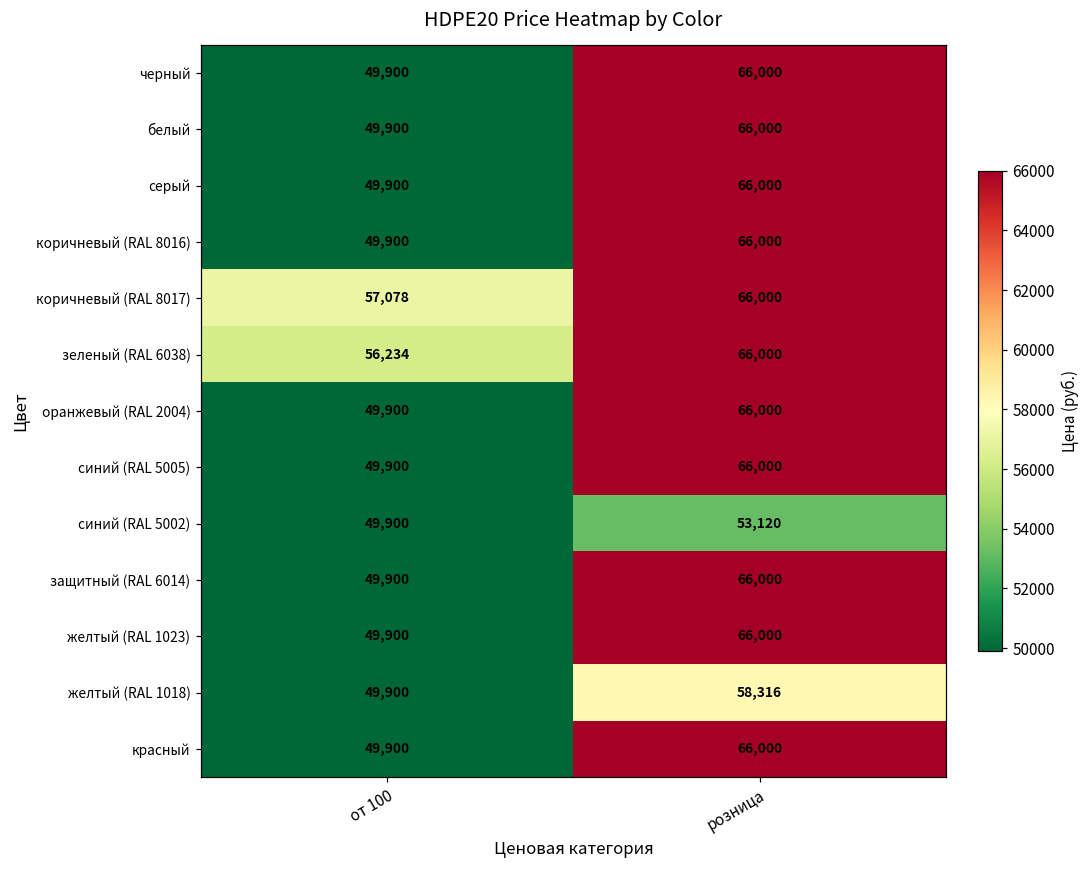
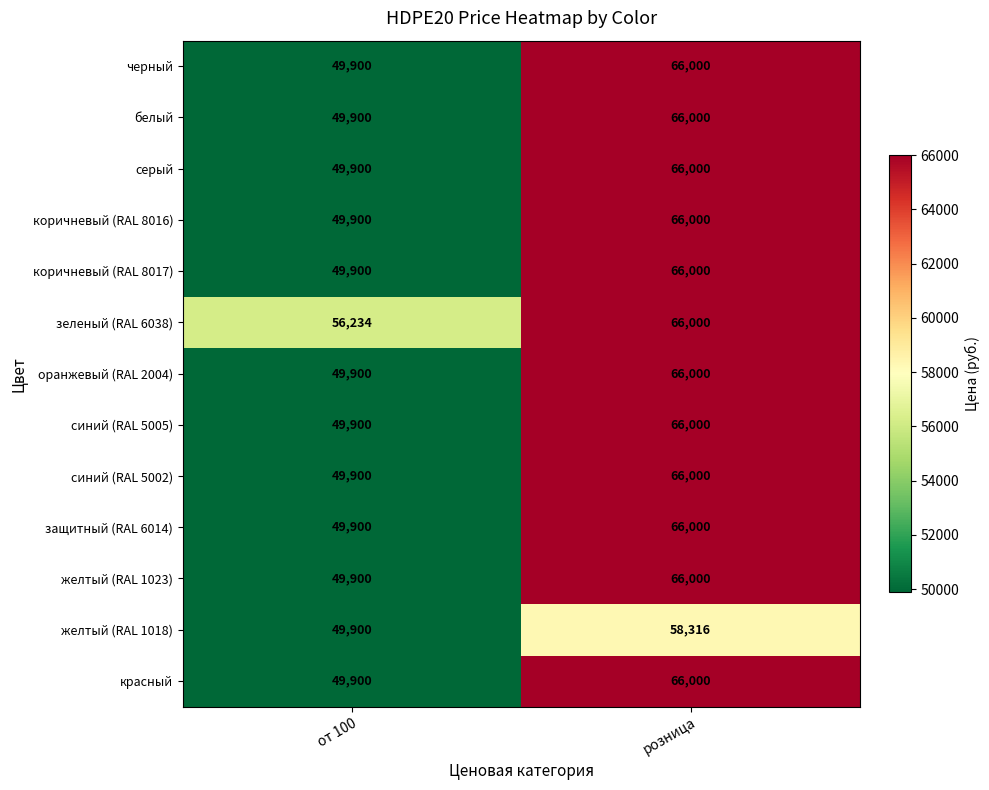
  {
    "черный": {
      "от 100": "49,900",
      "розница": "66,000"
    },
    "белый": {
      "от 100": "49,900",
      "розница": "66,000"
    },
    "серый": {
      "от 100": "49,900",
      "розница": "66,000"
    },
    "коричневый (RAL 8016)": {
      "от 100": "49,900",
      "розница": "66,000"
    },
    "коричневый (RAL 8017)": {
-     "от 100": "57,078",
+     "от 100": "49,900",
      "розница": "66,000"
    },
    "зеленый (RAL 6038)": {
      "от 100": "56,234",
      "розница": "66,000"
    },
    "оранжевый (RAL 2004)": {
      "от 100": "49,900",
      "розница": "66,000"
    },
    "синий (RAL 5005)": {
      "от 100": "49,900",
      "розница": "66,000"
    },
    "синий (RAL 5002)": {
      "от 100": "49,900",
-     "розница": "53,120"
+     "розница": "66,000"
    },
    "защитный (RAL 6014)": {
      "от 100": "49,900",
      "розница": "66,000"
    },
    "желтый (RAL 1023)": {
      "от 100": "49,900",
      "розница": "66,000"
    },
    "желтый (RAL 1018)": {
      "от 100": "49,900",
      "розница": "58,316"
    },
    "красный": {
      "от 100": "49,900",
      "розница": "66,000"
    }
  }
